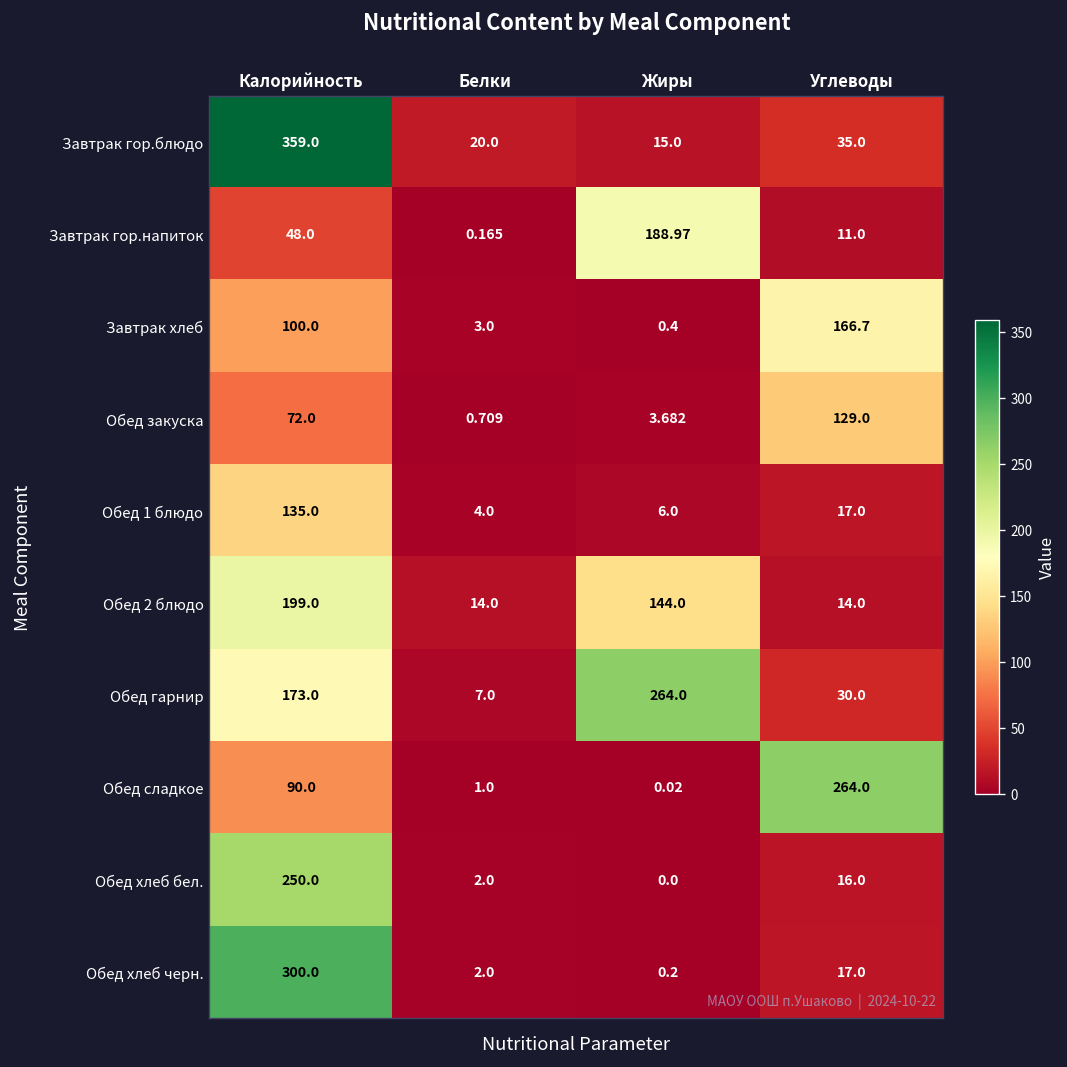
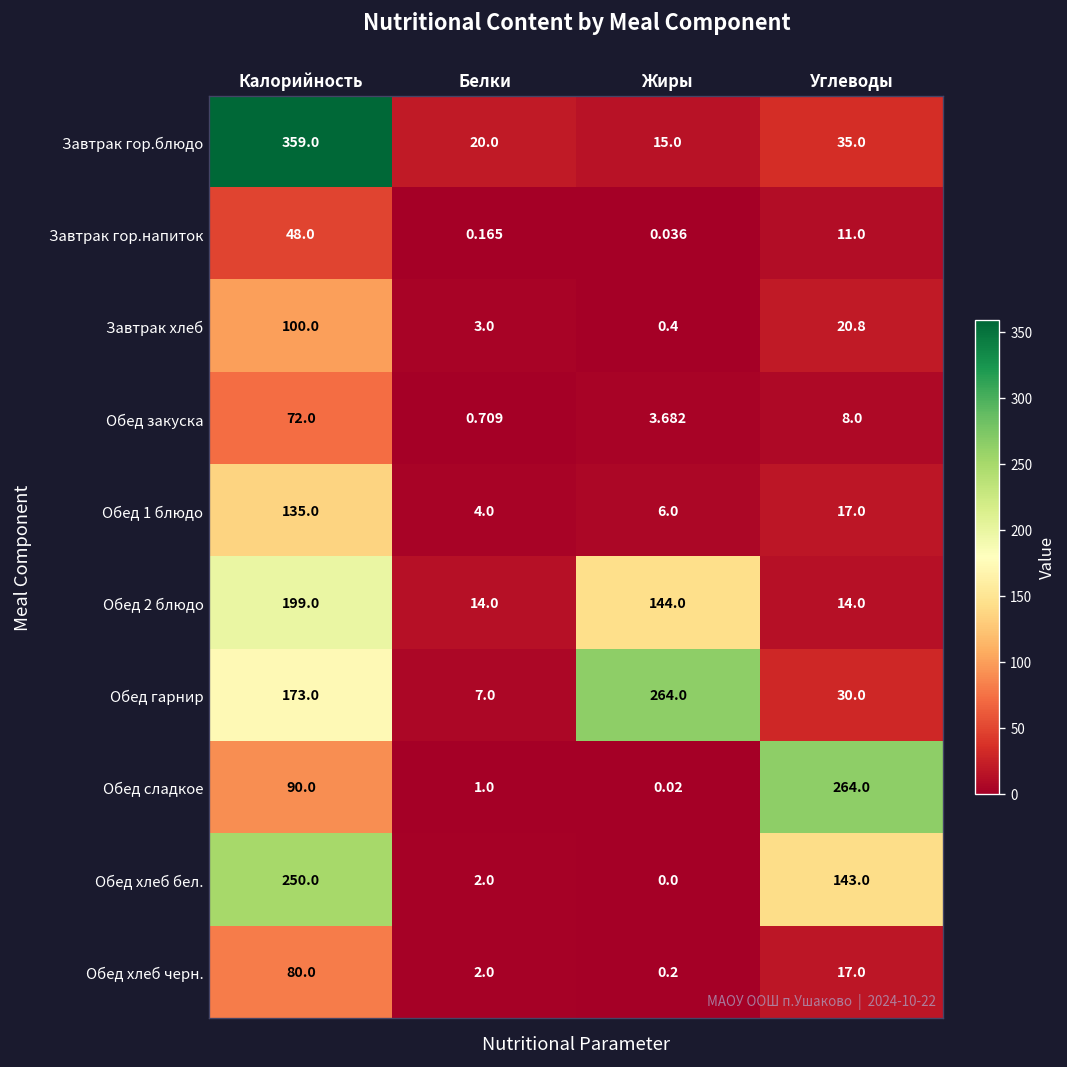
  {
    "Завтрак гор.блюдо": {
      "Калорийность": 359.0,
      "Белки": 20.0,
      "Жиры": 15.0,
      "Углеводы": 35.0
    },
    "Завтрак гор.напиток": {
      "Калорийность": 48.0,
      "Белки": 0.165,
-     "Жиры": 188.97,
+     "Жиры": 0.036,
      "Углеводы": 11.0
    },
    "Завтрак хлеб": {
      "Калорийность": 100.0,
      "Белки": 3.0,
      "Жиры": 0.4,
-     "Углеводы": 166.7
+     "Углеводы": 20.8
    },
    "Обед закуска": {
      "Калорийность": 72.0,
      "Белки": 0.709,
      "Жиры": 3.682,
-     "Углеводы": 129.0
+     "Углеводы": 8.0
    },
    "Обед 1 блюдо": {
      "Калорийность": 135.0,
      "Белки": 4.0,
      "Жиры": 6.0,
      "Углеводы": 17.0
    },
    "Обед 2 блюдо": {
      "Калорийность": 199.0,
      "Белки": 14.0,
      "Жиры": 144.0,
      "Углеводы": 14.0
    },
    "Обед гарнир": {
      "Калорийность": 173.0,
      "Белки": 7.0,
      "Жиры": 264.0,
      "Углеводы": 30.0
    },
    "Обед сладкое": {
      "Калорийность": 90.0,
      "Белки": 1.0,
      "Жиры": 0.02,
      "Углеводы": 264.0
    },
    "Обед хлеб бел.": {
      "Калорийность": 250.0,
      "Белки": 2.0,
      "Жиры": 0.0,
-     "Углеводы": 16.0
+     "Углеводы": 143.0
    },
    "Обед хлеб черн.": {
-     "Калорийность": 300.0,
+     "Калорийность": 80.0,
      "Белки": 2.0,
      "Жиры": 0.2
    }
  }
